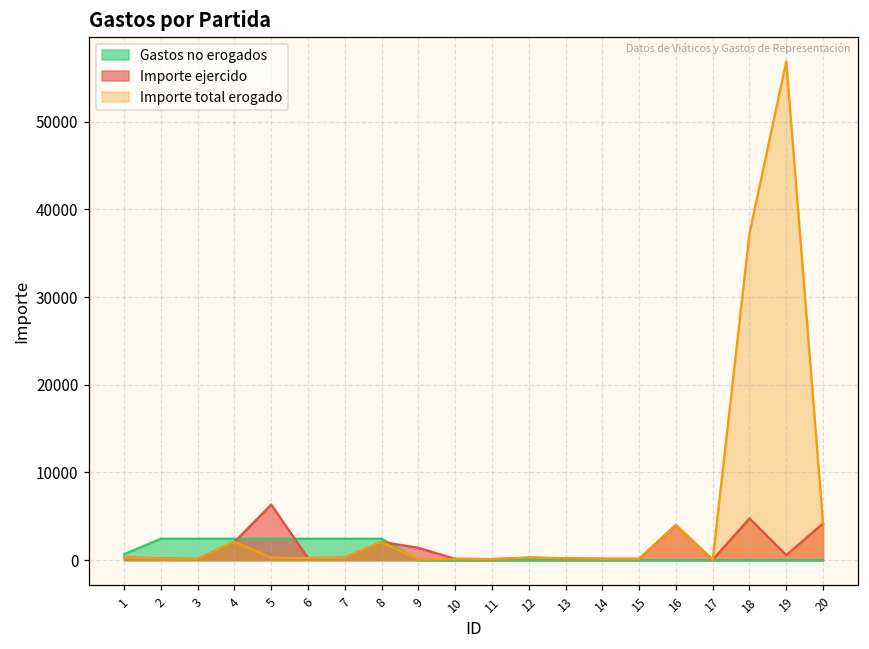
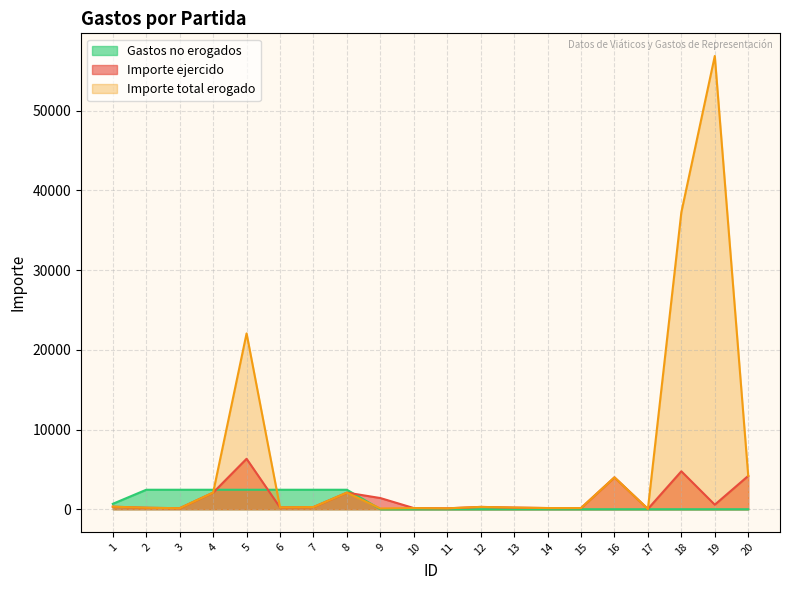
  {
    "Gastos no erogados": {
      "1": 1000,
      "2": 2000,
      "3": 2000,
      "4": 2000,
      "5": 2000,
      "6": 2000,
      "7": 2000,
      "8": 2000,
      "16": 0,
      "18": 0,
      "19": 0,
      "20": 0
    },
    "Importe ejercido": {
      "5": 6000,
      "9": 1000,
      "18": 5000,
      "19": 1000
    },
    "Importe total erogado": {
-     "5": 0,
+     "5": 22000,
      "18": 37000,
      "19": 57000
    }
  }
